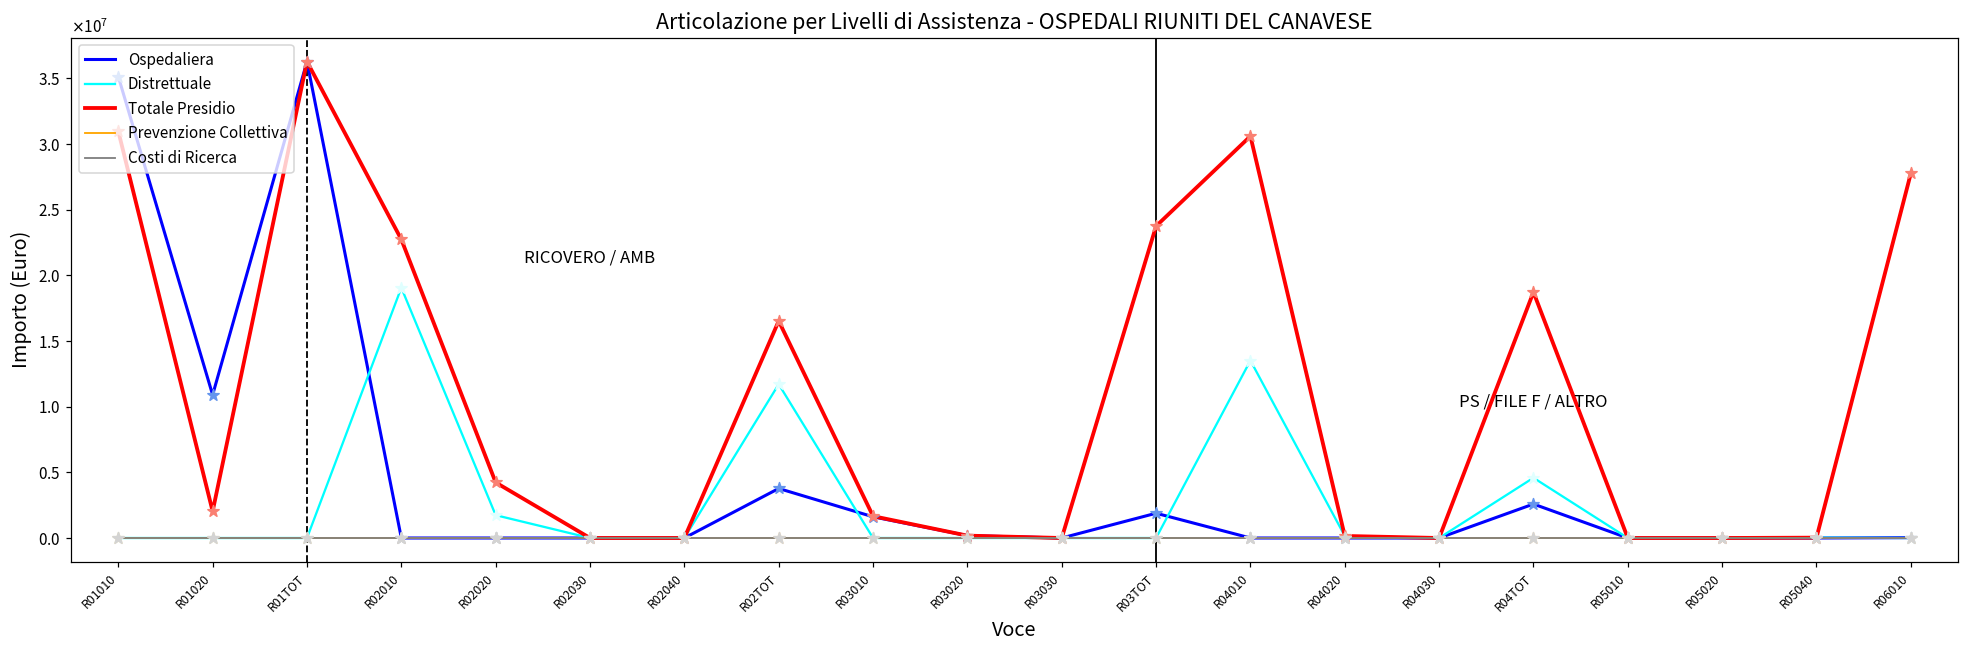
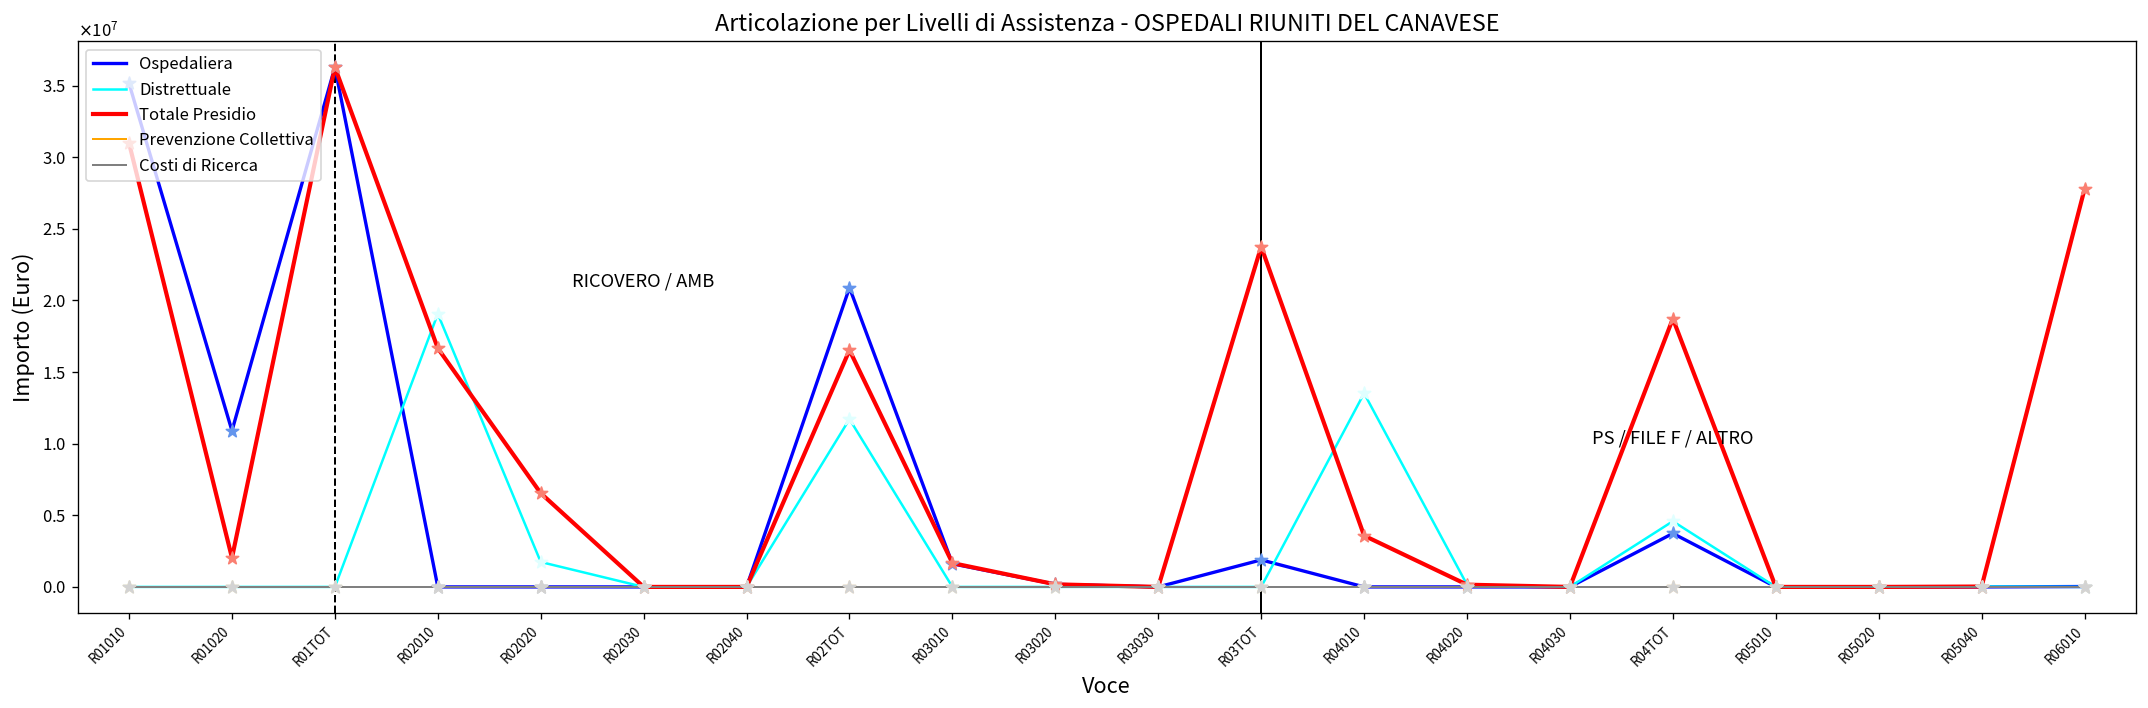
  {
    "Ospedaliera": {
      "R01020": 10900000,
-     "R02TOT": 3800000,
+     "R02TOT": 20900000,
      "R03TOT": 1900000,
-     "R04TOT": 2600000
+     "R04TOT": 3700000
    },
    "Distrettuale": {
      "R02010": 19100000,
      "R02020": 1700000,
      "R02TOT": 11700000,
      "R04010": 13500000,
      "R04TOT": 4600000
    },
    "Totale Presidio": {
      "R01020": 2000000,
-     "R02010": 22700000,
-     "R02020": 4200000,
+     "R02010": 16700000,
+     "R02020": 6500000,
      "R02TOT": 16500000,
      "R03TOT": 23800000,
-     "R04010": 30600000,
+     "R04010": 3600000,
      "R04TOT": 18700000,
      "R06010": 27800000
    },
    "Costi di Ricerca": {
      "R02TOT": 0,
      "R04TOT": 0
    }
  }
